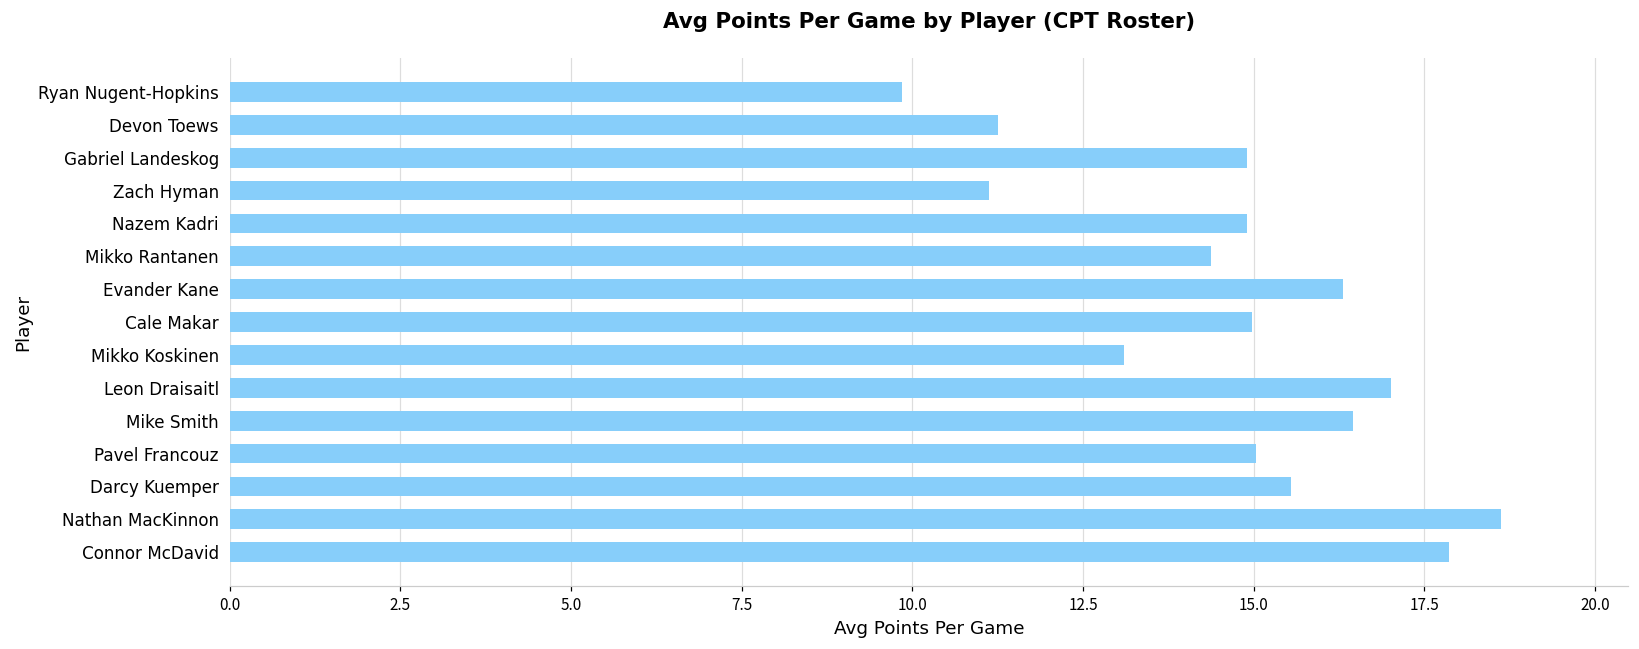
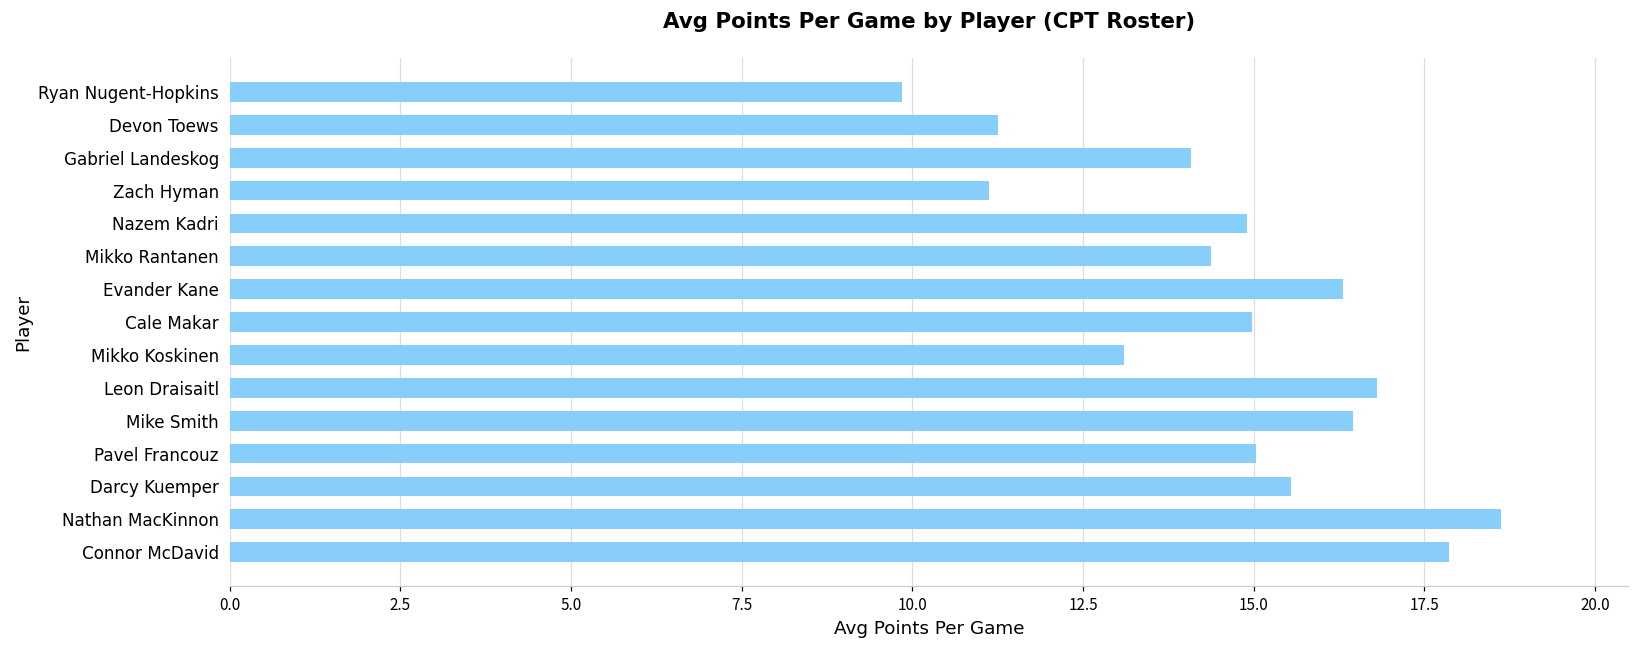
  {
    "Ryan Nugent-Hopkins": 9.9,
    "Devon Toews": 11.3,
-   "Gabriel Landeskog": 14.9,
+   "Gabriel Landeskog": 14.1,
    "Zach Hyman": 11.1,
    "Nazem Kadri": 14.9,
    "Mikko Rantanen": 14.4,
    "Evander Kane": 16.3,
    "Cale Makar": 15.0,
    "Mikko Koskinen": 13.1,
-   "Leon Draisaitl": 17.0,
+   "Leon Draisaitl": 16.8,
    "Mike Smith": 16.5,
    "Pavel Francouz": 15.0,
    "Darcy Kuemper": 15.6,
    "Nathan MacKinnon": 18.6,
    "Connor McDavid": 17.9
  }
